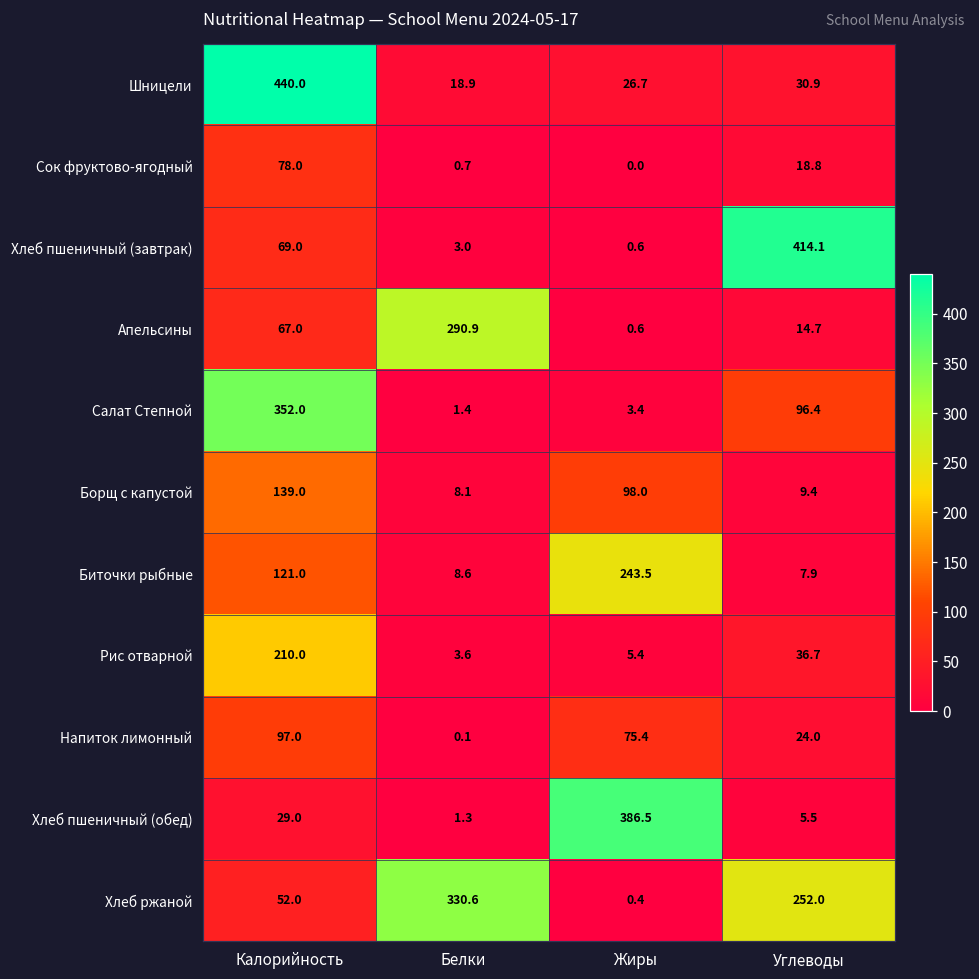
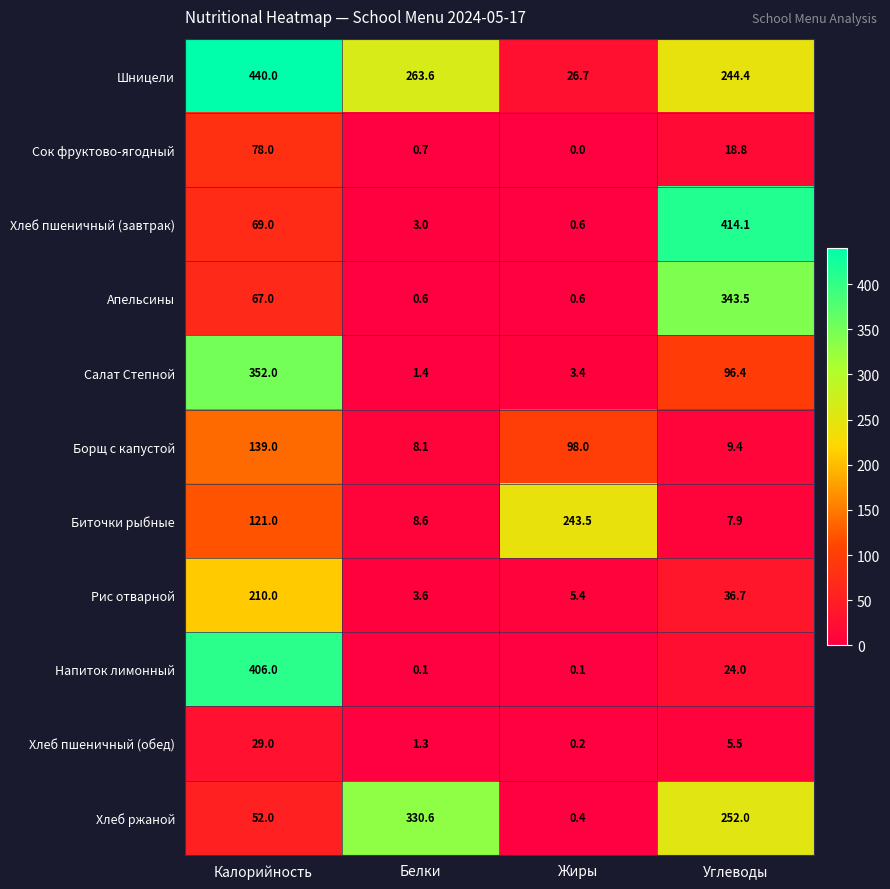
  {
    "Шницели": {
      "Калорийность": 440.0,
-     "Белки": 18.9,
+     "Белки": 263.6,
      "Жиры": 26.7,
-     "Углеводы": 30.9
+     "Углеводы": 244.4
    },
    "Сок фруктово-ягодный": {
      "Калорийность": 78.0,
      "Белки": 0.7,
      "Жиры": 0.0,
      "Углеводы": 18.8
    },
    "Хлеб пшеничный (завтрак)": {
      "Калорийность": 69.0,
      "Белки": 3.0,
      "Жиры": 0.6,
      "Углеводы": 414.1
    },
    "Апельсины": {
      "Калорийность": 67.0,
-     "Белки": 290.9,
+     "Белки": 0.6,
      "Жиры": 0.6,
-     "Углеводы": 14.7
+     "Углеводы": 343.5
    },
    "Салат Степной": {
      "Калорийность": 352.0,
      "Белки": 1.4,
      "Жиры": 3.4,
      "Углеводы": 96.4
    },
    "Борщ с капустой": {
      "Калорийность": 139.0,
      "Белки": 8.1,
      "Жиры": 98.0,
      "Углеводы": 9.4
    },
    "Биточки рыбные": {
      "Калорийность": 121.0,
      "Белки": 8.6,
      "Жиры": 243.5,
      "Углеводы": 7.9
    },
    "Рис отварной": {
      "Калорийность": 210.0,
      "Белки": 3.6,
      "Жиры": 5.4,
      "Углеводы": 36.7
    },
    "Напиток лимонный": {
-     "Калорийность": 97.0,
+     "Калорийность": 406.0,
      "Белки": 0.1,
-     "Жиры": 75.4,
+     "Жиры": 0.1,
      "Углеводы": 24.0
    },
    "Хлеб пшеничный (обед)": {
      "Калорийность": 29.0,
      "Белки": 1.3,
-     "Жиры": 386.5,
+     "Жиры": 0.2,
      "Углеводы": 5.5
    },
    "Хлеб ржаной": {
      "Калорийность": 52.0,
      "Белки": 330.6,
      "Жиры": 0.4,
      "Углеводы": 252.0
    }
  }
